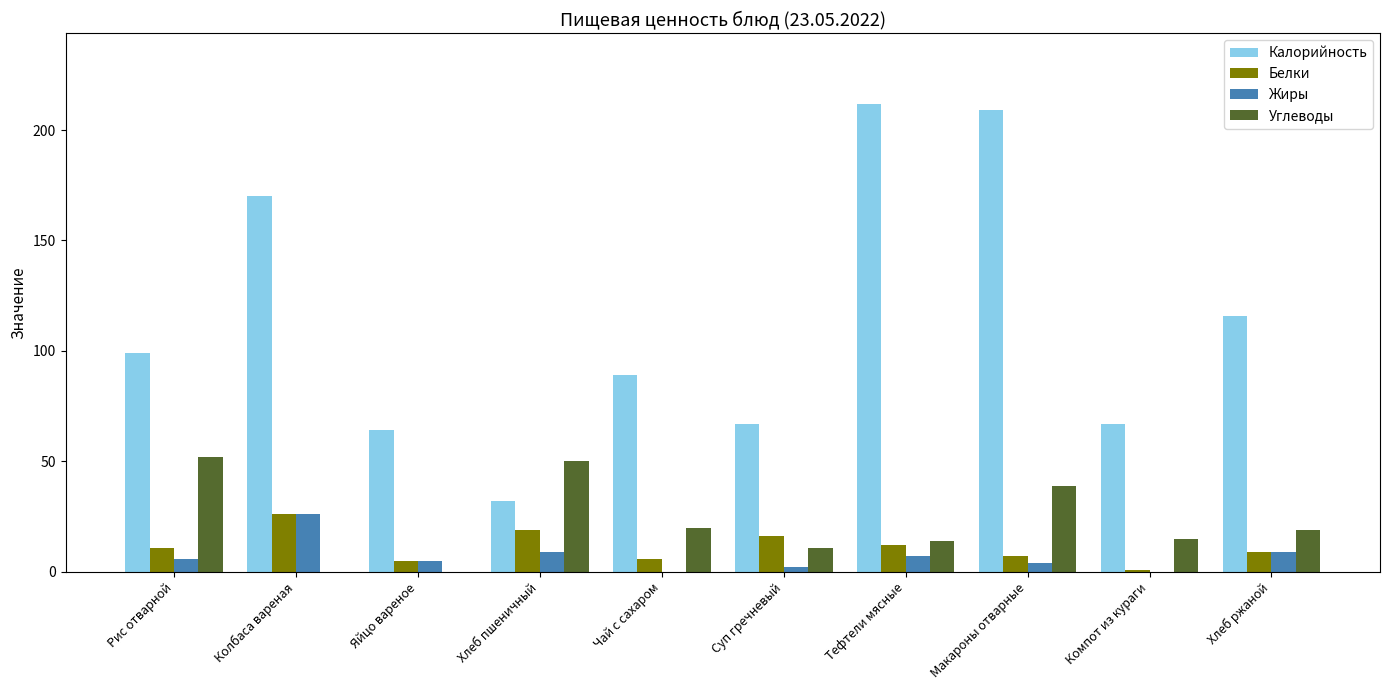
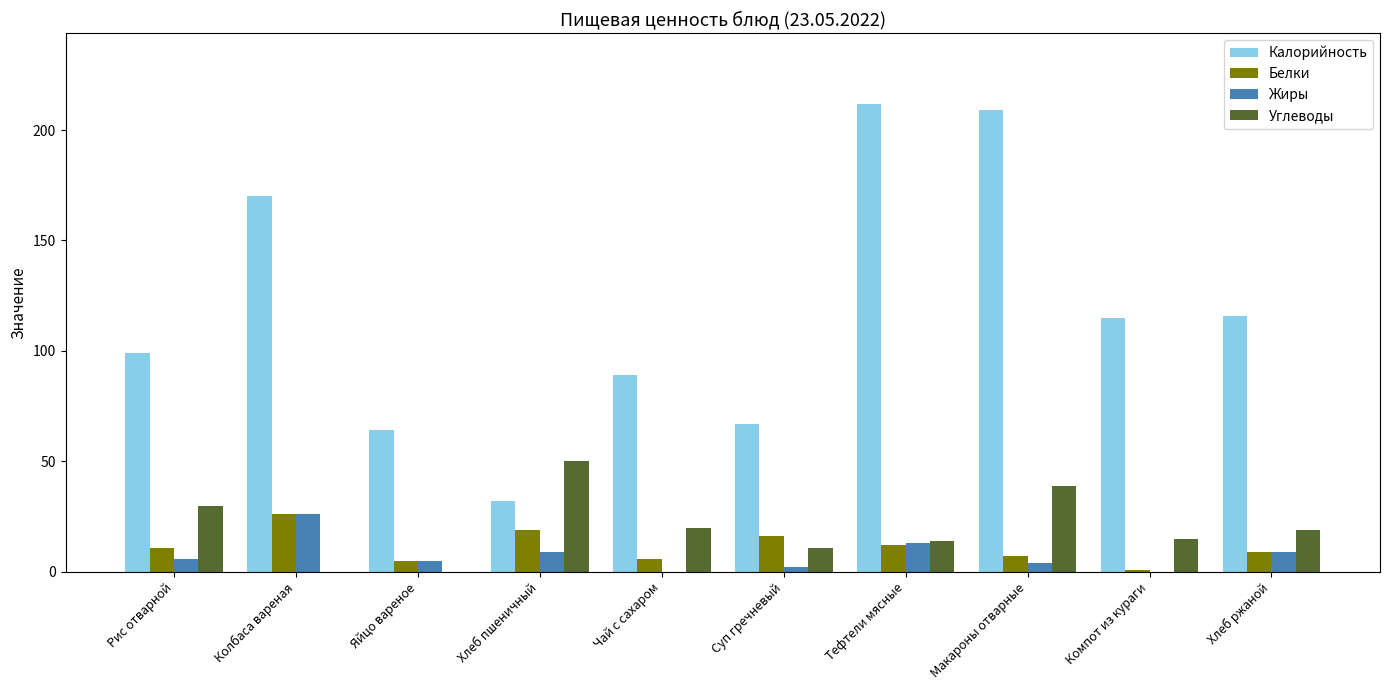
  {
    "Калорийность": {
      "Рис отварной": 99,
      "Колбаса вареная": 170,
      "Яйцо вареное": 64,
      "Хлеб пшеничный": 32,
      "Чай с сахаром": 89,
      "Суп гречневый": 67,
      "Тефтели мясные": 212,
      "Макароны отварные": 209,
-     "Компот из кураги": 67,
+     "Компот из кураги": 115,
      "Хлеб ржаной": 116
    },
    "Белки": {
      "Рис отварной": 11,
      "Колбаса вареная": 26,
      "Яйцо вареное": 5,
      "Хлеб пшеничный": 19,
      "Чай с сахаром": 6,
      "Суп гречневый": 16,
      "Тефтели мясные": 12,
      "Макароны отварные": 7,
      "Хлеб ржаной": 9
    },
    "Жиры": {
      "Рис отварной": 6,
      "Колбаса вареная": 26,
      "Яйцо вареное": 5,
      "Хлеб пшеничный": 9,
      "Чай с сахаром": 0,
      "Суп гречневый": 2,
-     "Тефтели мясные": 7,
+     "Тефтели мясные": 13,
      "Макароны отварные": 4,
      "Компот из кураги": 0,
      "Хлеб ржаной": 9
    },
    "Углеводы": {
-     "Рис отварной": 52,
+     "Рис отварной": 30,
      "Колбаса вареная": 0,
      "Яйцо вареное": 0,
      "Хлеб пшеничный": 50,
      "Чай с сахаром": 20,
      "Суп гречневый": 11,
      "Тефтели мясные": 14,
      "Макароны отварные": 39,
      "Компот из кураги": 15,
      "Хлеб ржаной": 19
    }
  }
